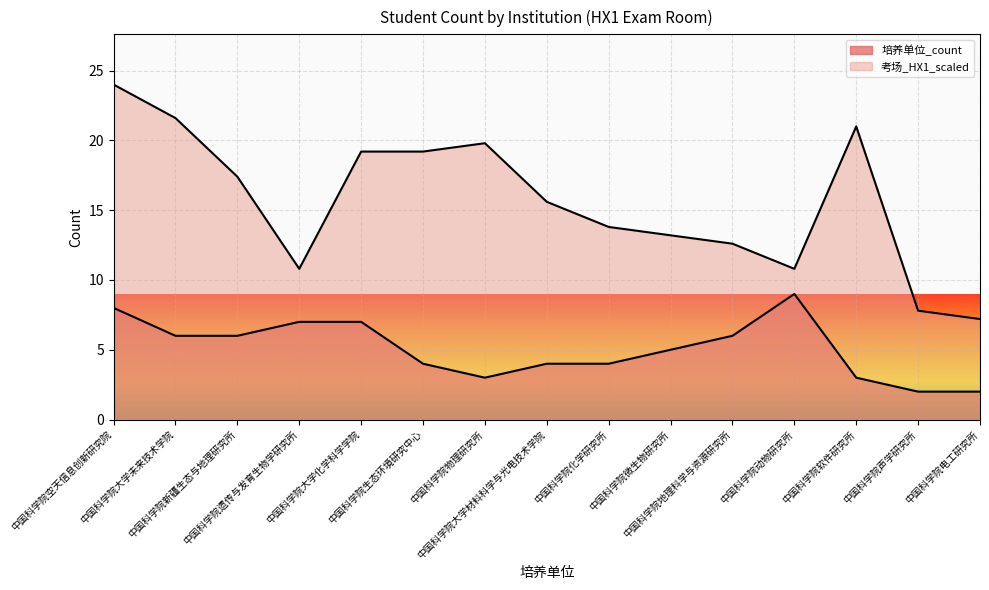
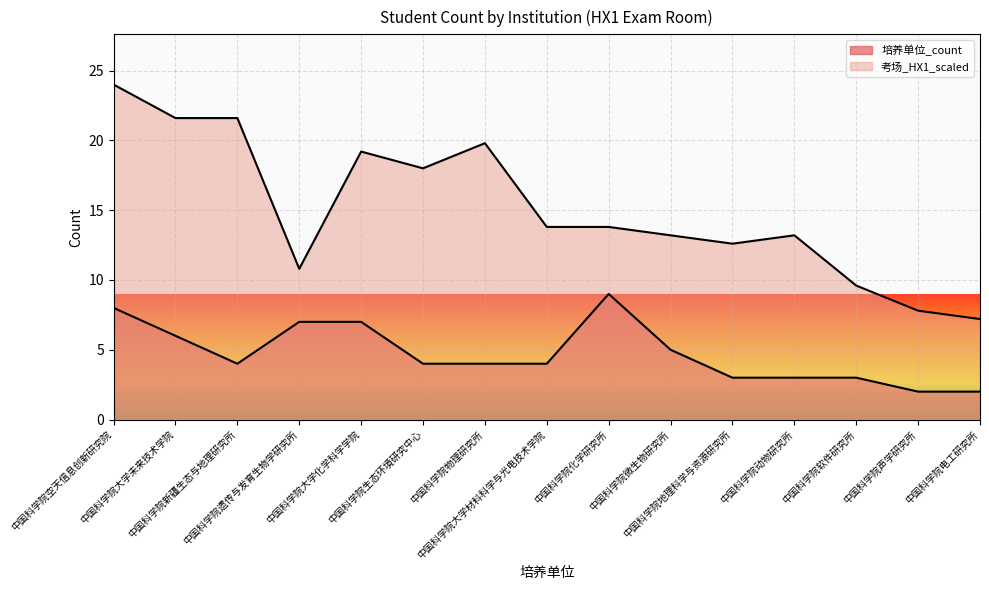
  {
    "培养单位_count": {
      "中国科学院空天信息创新研究院": 8,
      "中国科学院大学未来技术学院": 6,
-     "中国科学院新疆生态与地理研究所": 6,
+     "中国科学院新疆生态与地理研究所": 4,
      "中国科学院遗传与发育生物学研究所": 7,
      "中国科学院大学化学科学学院": 7,
      "中国科学院生态环境研究中心": 4,
-     "中国科学院物理研究所": 3,
+     "中国科学院物理研究所": 4,
      "中国科学院大学材料科学与光电技术学院": 4,
-     "中国科学院化学研究所": 4,
+     "中国科学院化学研究所": 9,
      "中国科学院微生物研究所": 5,
-     "中国科学院地理科学与资源研究所": 6,
-     "中国科学院动物研究所": 9,
+     "中国科学院地理科学与资源研究所": 3,
+     "中国科学院动物研究所": 3,
      "中国科学院软件研究所": 3,
      "中国科学院声学研究所": 2,
      "中国科学院电工研究所": 2
    },
    "考场_HX1_scaled": {
      "中国科学院空天信息创新研究院": 24.0,
      "中国科学院大学未来技术学院": 21.6,
-     "中国科学院新疆生态与地理研究所": 17.4,
+     "中国科学院新疆生态与地理研究所": 21.6,
      "中国科学院遗传与发育生物学研究所": 10.8,
      "中国科学院大学化学科学学院": 19.2,
-     "中国科学院生态环境研究中心": 19.2,
+     "中国科学院生态环境研究中心": 18.0,
      "中国科学院物理研究所": 19.8,
-     "中国科学院大学材料科学与光电技术学院": 15.6,
+     "中国科学院大学材料科学与光电技术学院": 13.8,
      "中国科学院化学研究所": 13.8,
      "中国科学院微生物研究所": 13.2,
      "中国科学院地理科学与资源研究所": 12.6,
-     "中国科学院动物研究所": 10.8,
-     "中国科学院软件研究所": 21.0,
+     "中国科学院动物研究所": 13.2,
+     "中国科学院软件研究所": 9.6,
      "中国科学院声学研究所": 7.8,
      "中国科学院电工研究所": 7.2
    }
  }
